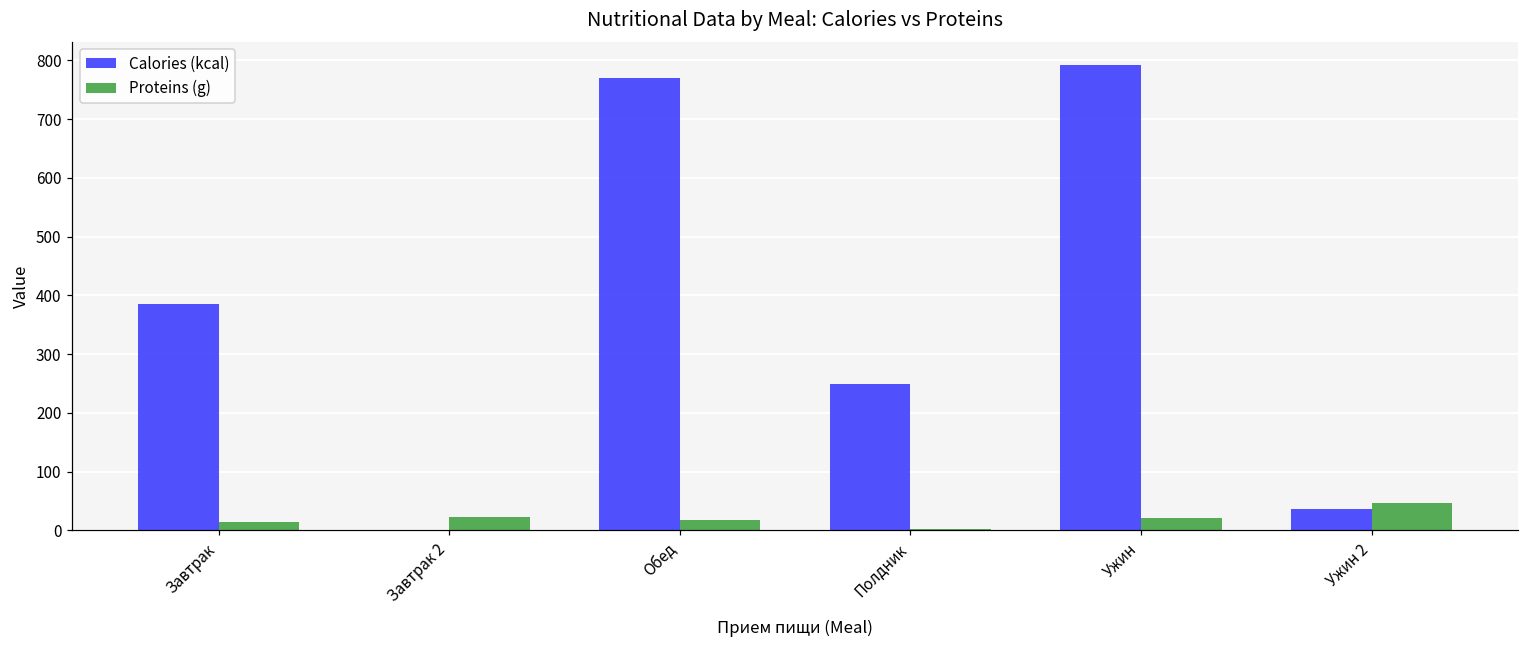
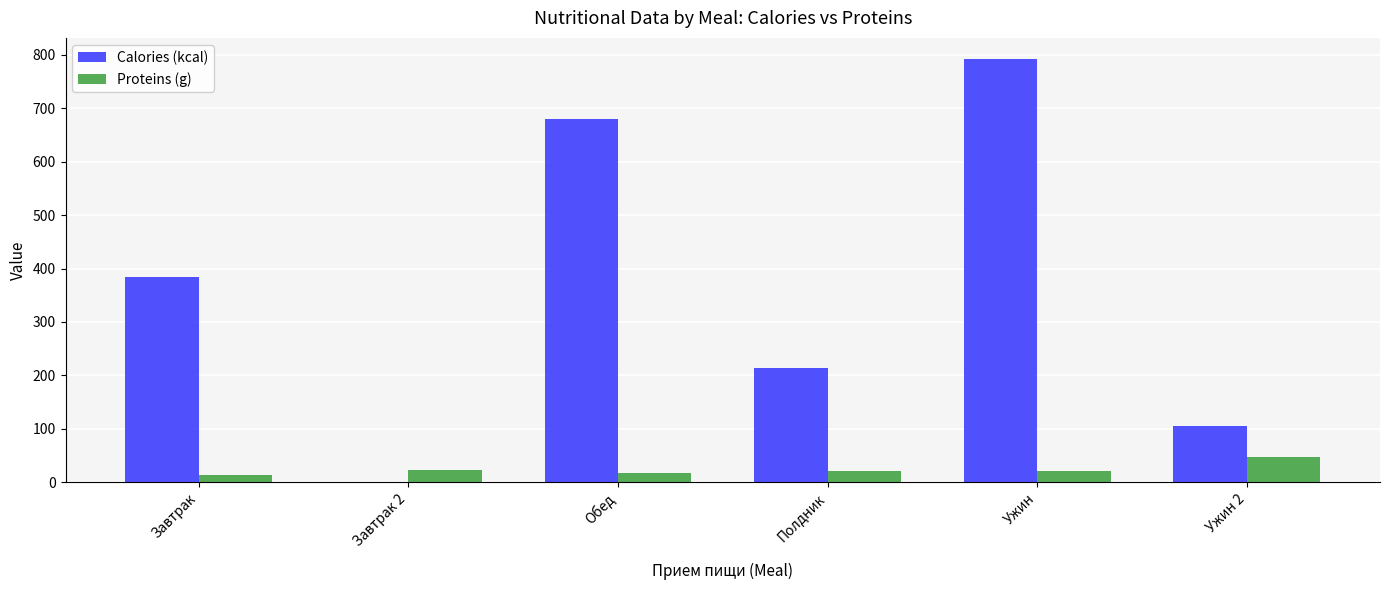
  {
    "Calories (kcal)": {
      "Завтрак": 380,
      "Завтрак 2": 0,
-     "Обед": 770,
-     "Полдник": 250,
+     "Обед": 680,
+     "Полдник": 210,
      "Ужин": 790,
-     "Ужин 2": 40
+     "Ужин 2": 110
    },
    "Proteins (g)": {
      "Завтрак": 10,
      "Завтрак 2": 20,
      "Обед": 20,
-     "Полдник": 0,
+     "Полдник": 20,
      "Ужин": 20,
      "Ужин 2": 50
    }
  }
